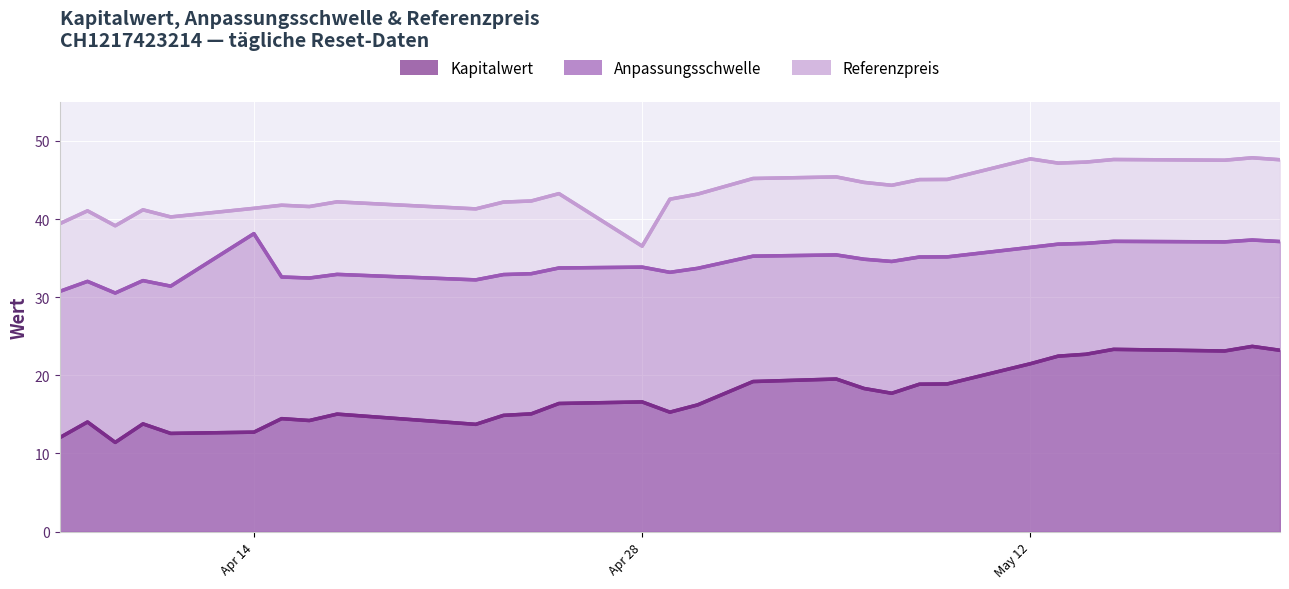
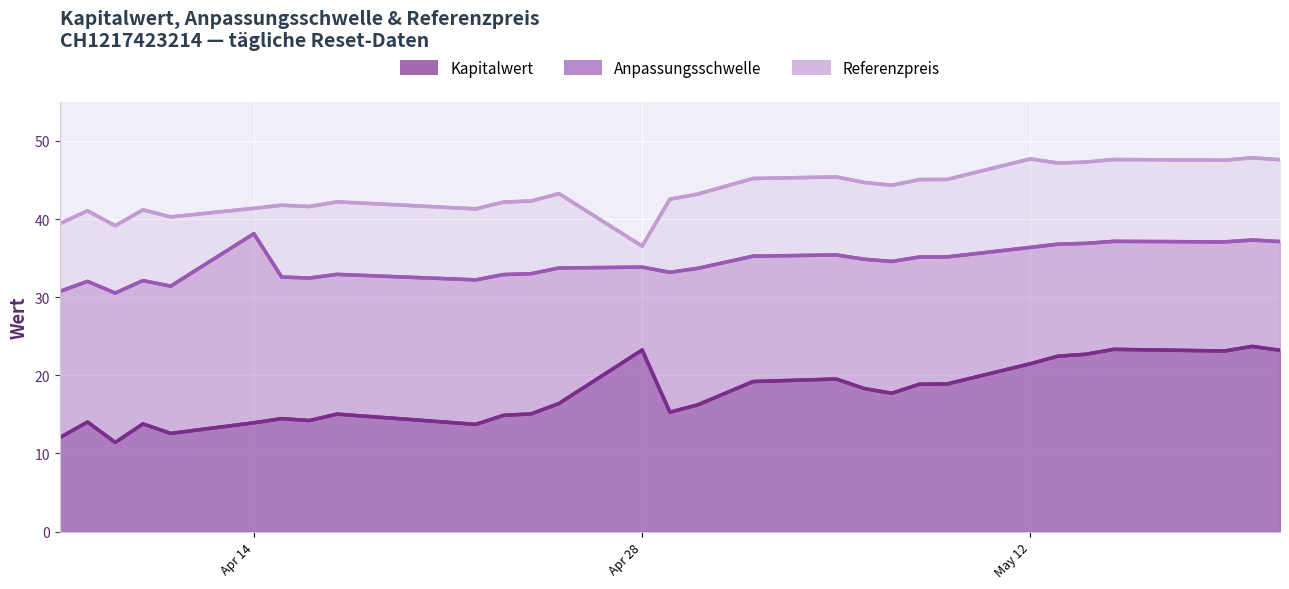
  {
    "Kapitalwert": {
-     "Apr 14": 13,
-     "Apr 28": 17,
+     "Apr 14": 14,
+     "Apr 28": 23,
      "May 12": 21
    },
    "Anpassungsschwelle": {
      "Apr 14": 38,
      "Apr 28": 34,
      "May 12": 36
    },
    "Referenzpreis": {
      "Apr 14": 41,
      "Apr 28": 37,
      "May 12": 48
    }
  }
